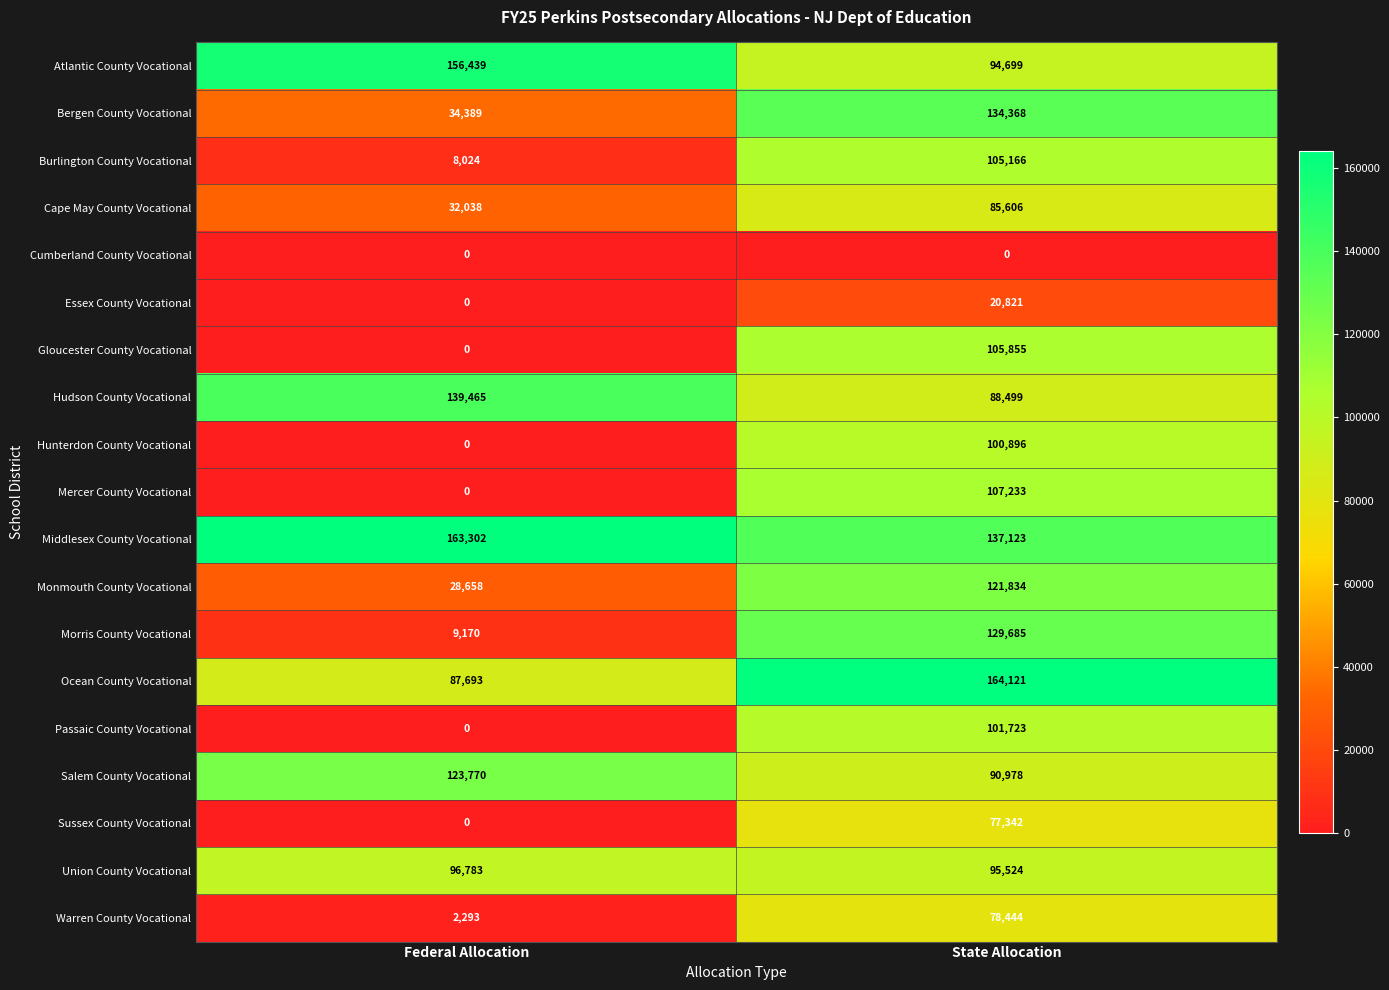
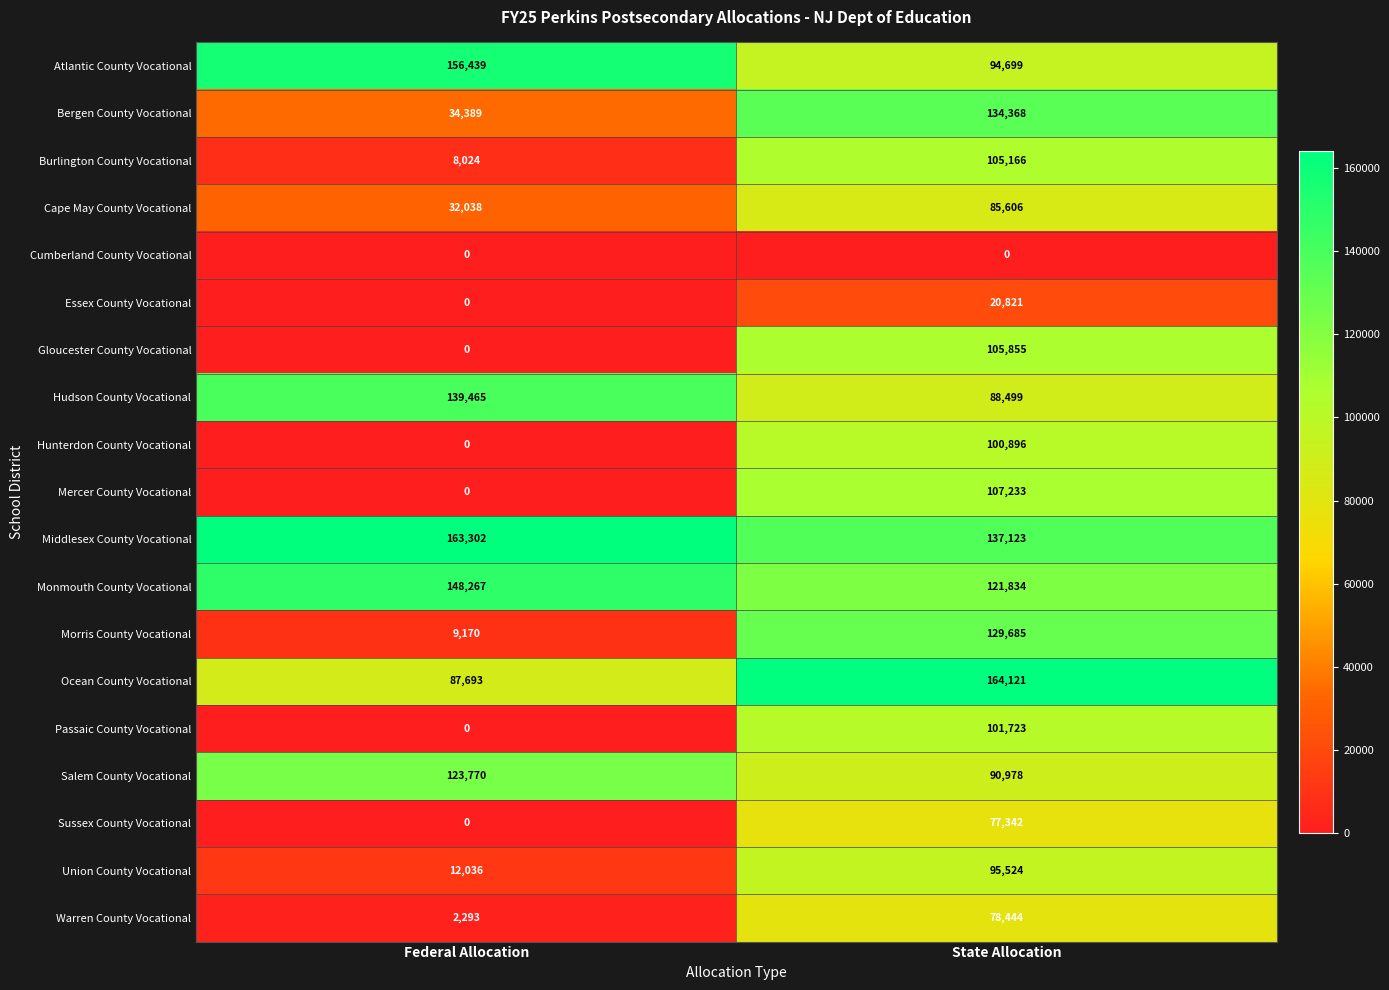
  {
    "Atlantic County Vocational": {
      "Federal Allocation": "156,439",
      "State Allocation": "94,699"
    },
    "Bergen County Vocational": {
      "Federal Allocation": "34,389",
      "State Allocation": "134,368"
    },
    "Burlington County Vocational": {
      "Federal Allocation": "8,024",
      "State Allocation": "105,166"
    },
    "Cape May County Vocational": {
      "Federal Allocation": "32,038",
      "State Allocation": "85,606"
    },
    "Cumberland County Vocational": {
      "Federal Allocation": "0",
      "State Allocation": "0"
    },
    "Essex County Vocational": {
      "Federal Allocation": "0",
      "State Allocation": "20,821"
    },
    "Gloucester County Vocational": {
      "Federal Allocation": "0",
      "State Allocation": "105,855"
    },
    "Hudson County Vocational": {
      "Federal Allocation": "139,465",
      "State Allocation": "88,499"
    },
    "Hunterdon County Vocational": {
      "Federal Allocation": "0",
      "State Allocation": "100,896"
    },
    "Mercer County Vocational": {
      "Federal Allocation": "0",
      "State Allocation": "107,233"
    },
    "Middlesex County Vocational": {
      "Federal Allocation": "163,302",
      "State Allocation": "137,123"
    },
    "Monmouth County Vocational": {
-     "Federal Allocation": "28,658",
+     "Federal Allocation": "148,267",
      "State Allocation": "121,834"
    },
    "Morris County Vocational": {
      "Federal Allocation": "9,170",
      "State Allocation": "129,685"
    },
    "Ocean County Vocational": {
      "Federal Allocation": "87,693",
      "State Allocation": "164,121"
    },
    "Passaic County Vocational": {
      "Federal Allocation": "0",
      "State Allocation": "101,723"
    },
    "Salem County Vocational": {
      "Federal Allocation": "123,770",
      "State Allocation": "90,978"
    },
    "Sussex County Vocational": {
      "Federal Allocation": "0",
      "State Allocation": "77,342"
    },
    "Union County Vocational": {
-     "Federal Allocation": "96,783",
+     "Federal Allocation": "12,036",
      "State Allocation": "95,524"
    },
    "Warren County Vocational": {
      "Federal Allocation": "2,293",
      "State Allocation": "78,444"
    }
  }
